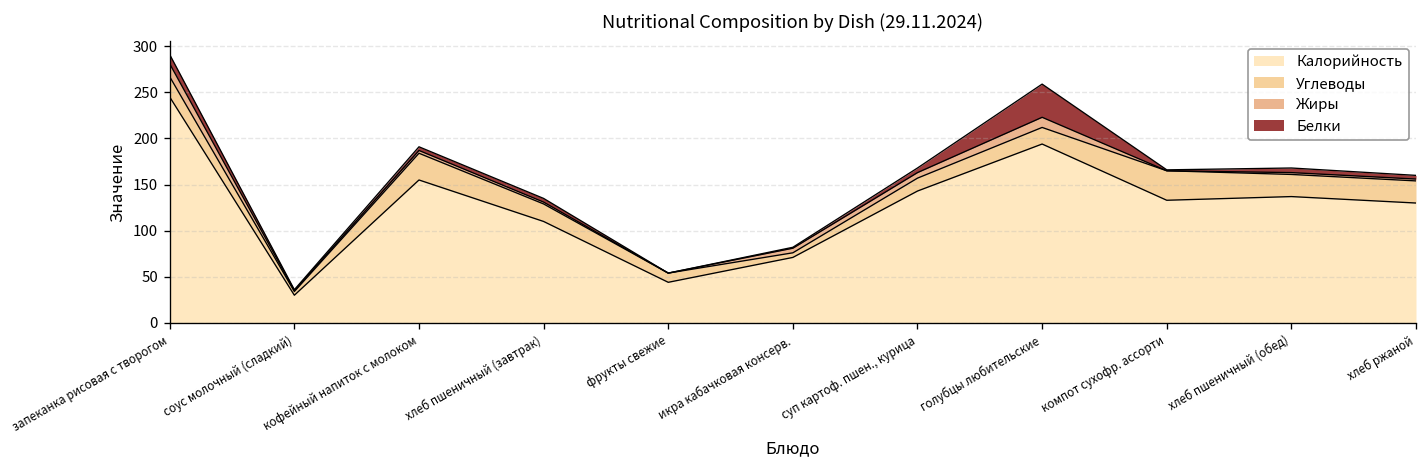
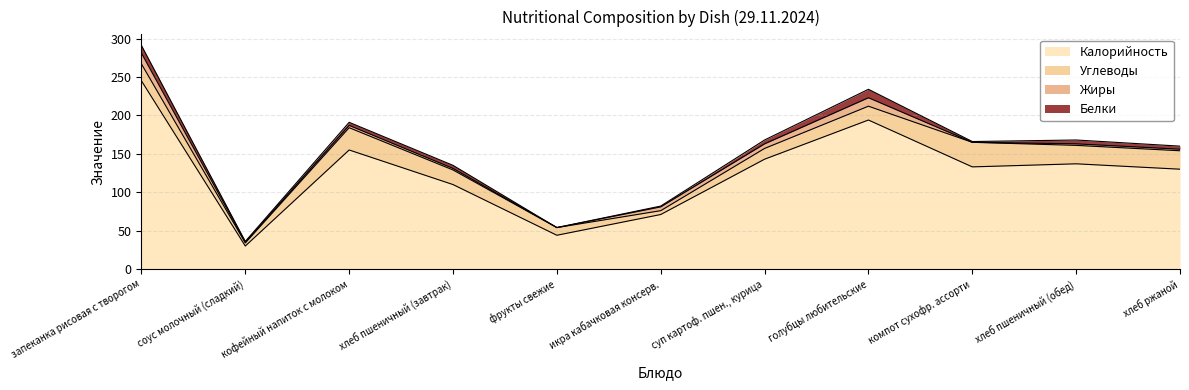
  {
    "Белки": {
      "запеканка рисовая с творогом": 10,
      "кофейный напиток с молоком": 0,
      "хлеб пшеничный (завтрак)": 0,
      "суп картоф. пшен., курица": 10,
-     "голубцы любительские": 40,
+     "голубцы любительские": 10,
      "хлеб пшеничный (обед)": 10,
      "хлеб ржаной": 0
    }
  }
